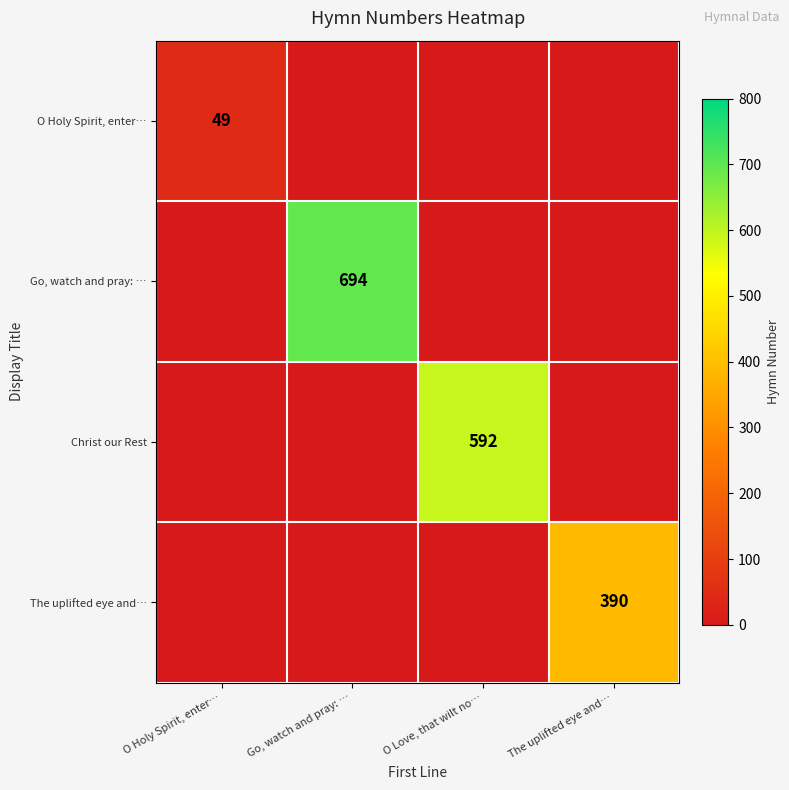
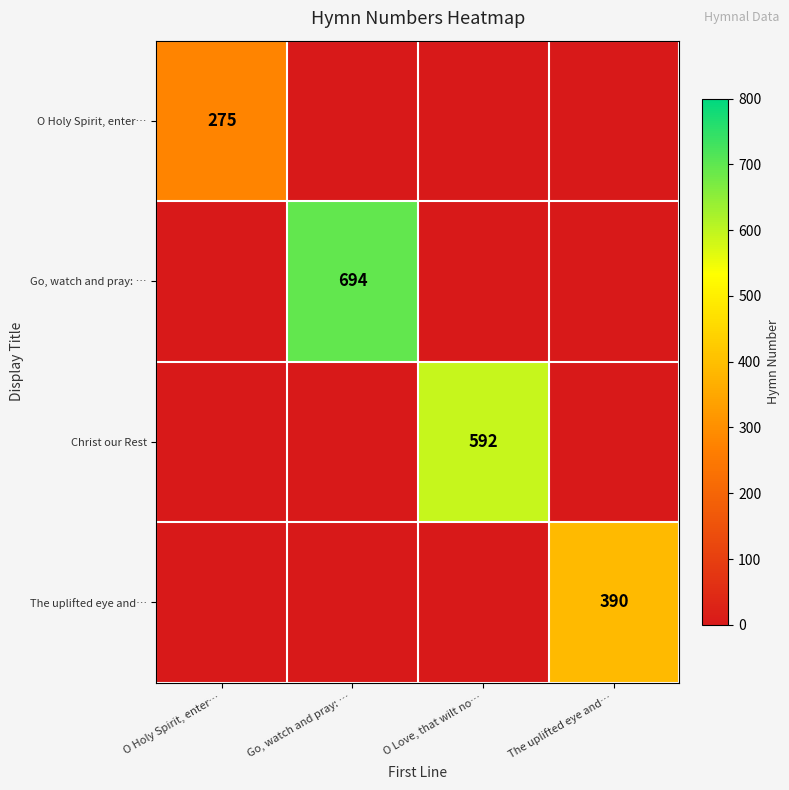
  {
    "O Holy Spirit, enter…": {
-     "O Holy Spirit, enter…": 49
+     "O Holy Spirit, enter…": 275
    },
    "Go, watch and pray: …": {
      "Go, watch and pray: …": 694
    },
    "Christ our Rest": {
      "O Love, that wilt no…": 592
    },
    "The uplifted eye and…": {
      "The uplifted eye and…": 390
    }
  }
